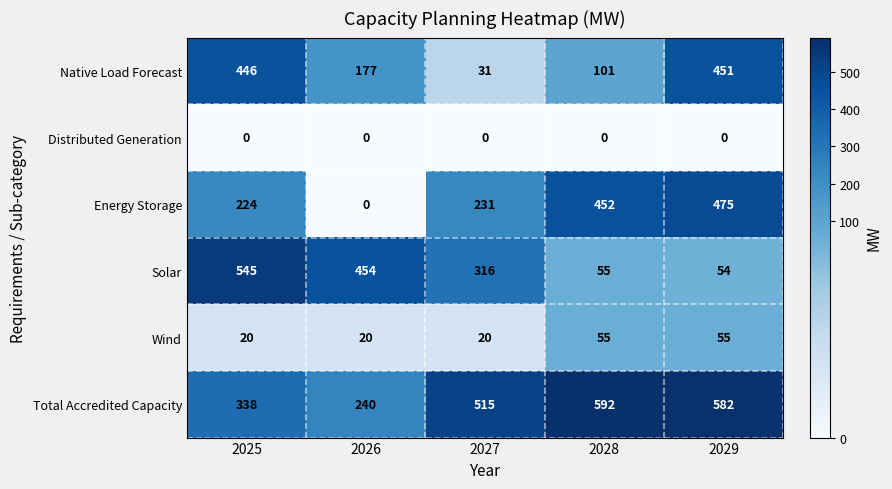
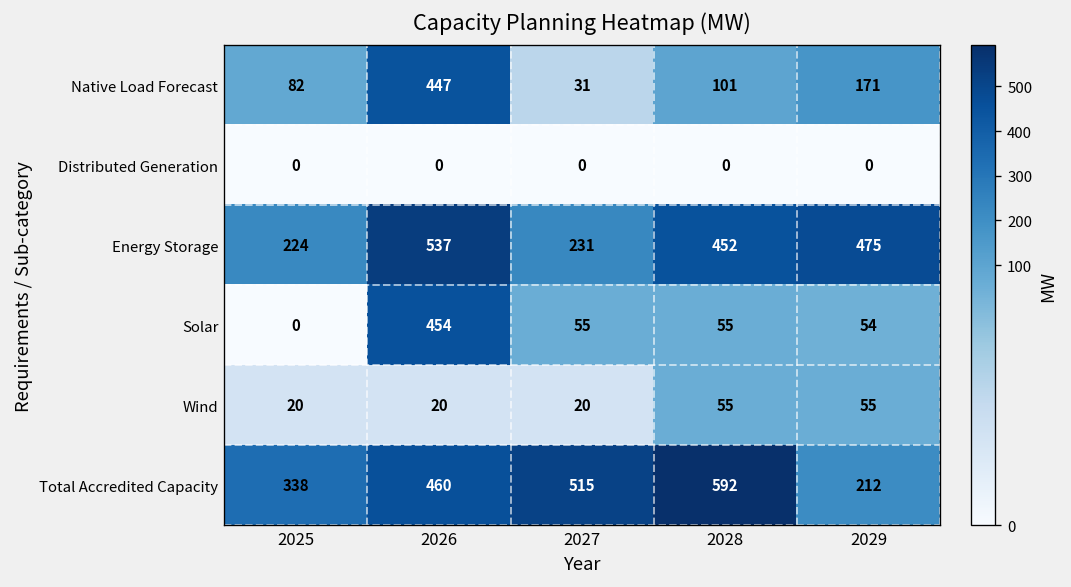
  {
    "Native Load Forecast": {
-     "2025": 446,
-     "2026": 177,
+     "2025": 82,
+     "2026": 447,
      "2027": 31,
      "2028": 101,
-     "2029": 451
+     "2029": 171
    },
    "Distributed Generation": {
      "2025": 0,
      "2026": 0,
      "2027": 0,
      "2028": 0,
      "2029": 0
    },
    "Energy Storage": {
      "2025": 224,
-     "2026": 0,
+     "2026": 537,
      "2027": 231,
      "2028": 452,
      "2029": 475
    },
    "Solar": {
-     "2025": 545,
+     "2025": 0,
      "2026": 454,
-     "2027": 316,
+     "2027": 55,
      "2028": 55,
      "2029": 54
    },
    "Wind": {
      "2025": 20,
      "2026": 20,
      "2027": 20,
      "2028": 55,
      "2029": 55
    },
    "Total Accredited Capacity": {
      "2025": 338,
-     "2026": 240,
+     "2026": 460,
      "2027": 515,
      "2028": 592,
-     "2029": 582
+     "2029": 212
    }
  }
